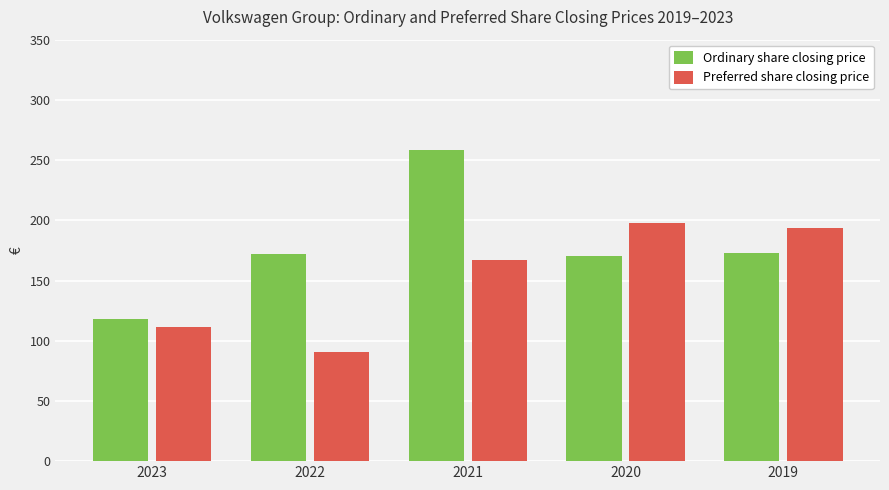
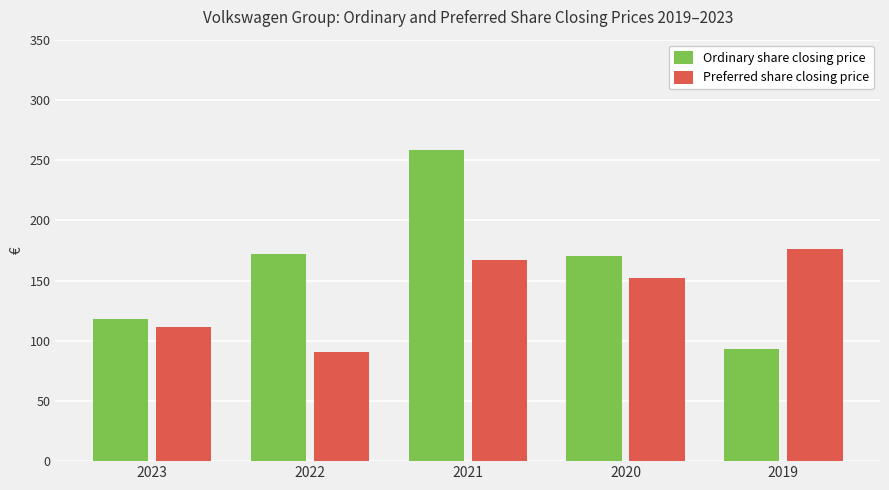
  {
    "Ordinary share closing price": {
      "2023": 118,
      "2022": 172,
      "2021": 258,
      "2020": 170,
-     "2019": 173
+     "2019": 93
    },
    "Preferred share closing price": {
      "2023": 112,
      "2022": 90,
      "2021": 167,
-     "2020": 198,
-     "2019": 194
+     "2020": 152,
+     "2019": 176
    }
  }
